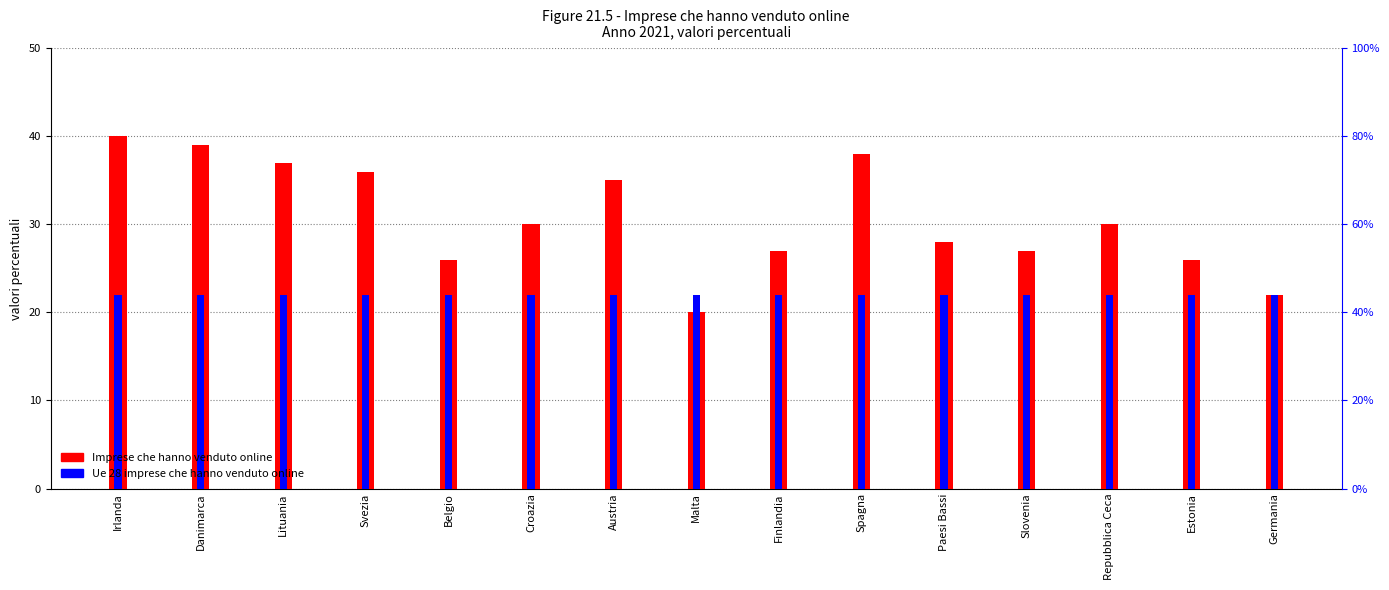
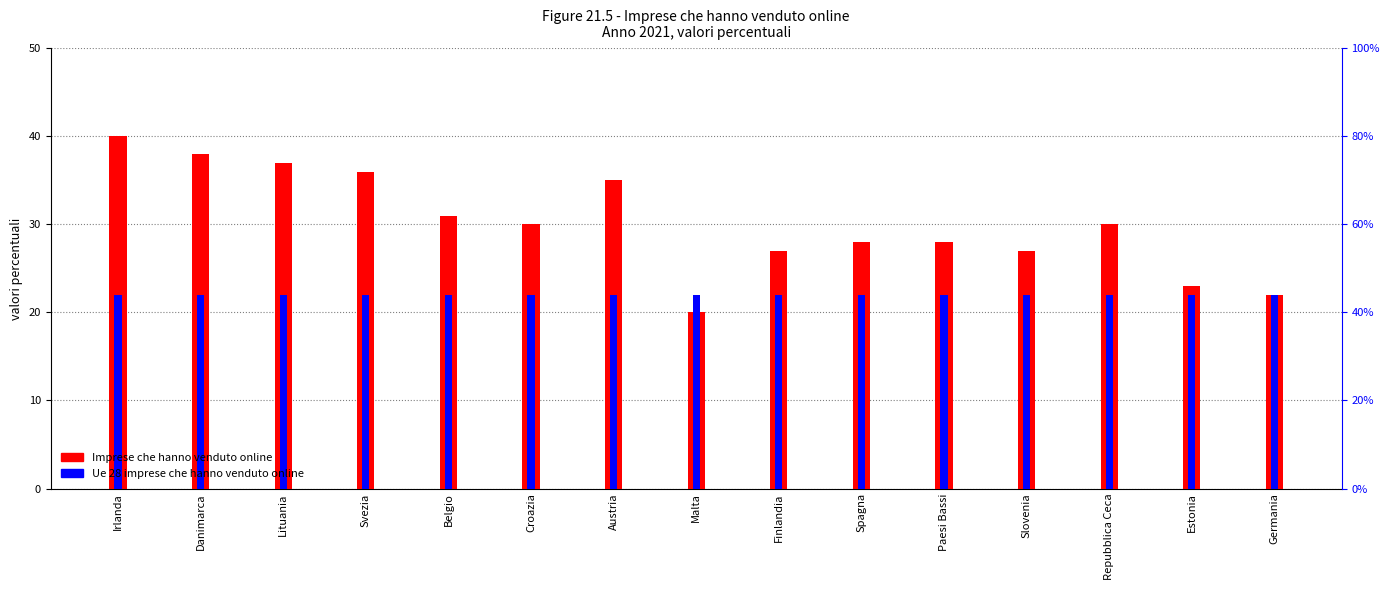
  {
    "Imprese che hanno venduto online": {
      "Irlanda": 40,
-     "Danimarca": 39,
+     "Danimarca": 38,
      "Lituania": 37,
      "Svezia": 36,
-     "Belgio": 26,
+     "Belgio": 31,
      "Croazia": 30,
      "Austria": 35,
      "Finlandia": 27,
-     "Spagna": 38,
+     "Spagna": 28,
      "Paesi Bassi": 28,
      "Slovenia": 27,
      "Repubblica Ceca": 30,
-     "Estonia": 26,
+     "Estonia": 23,
      "Germania": 22
    },
    "Ue 28 imprese che hanno venduto online": {
      "Malta": 22,
      "Germania": 22
    }
  }
